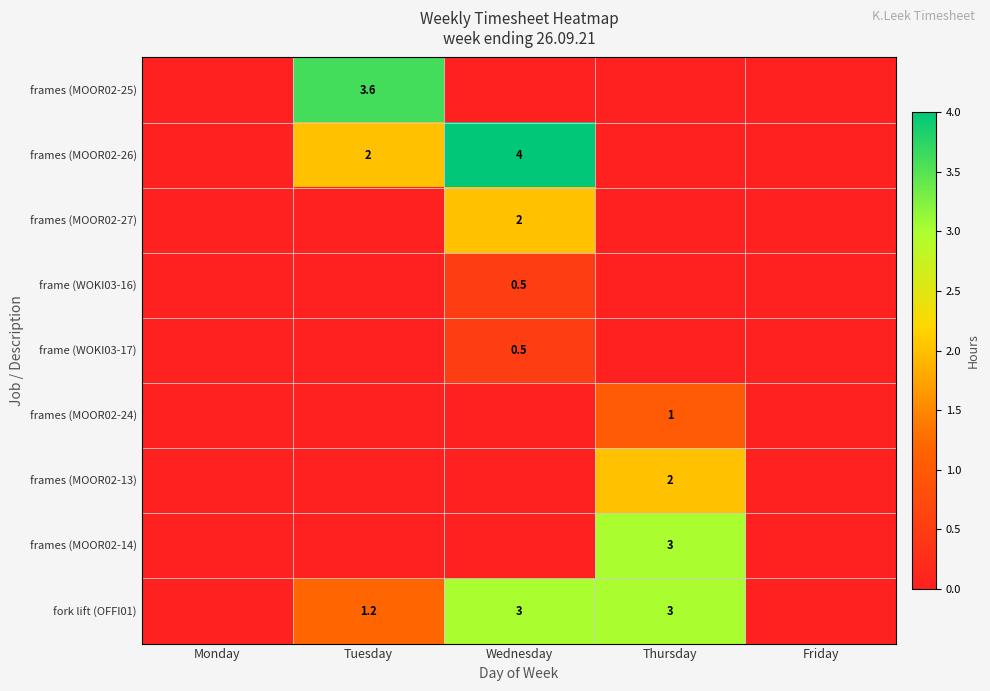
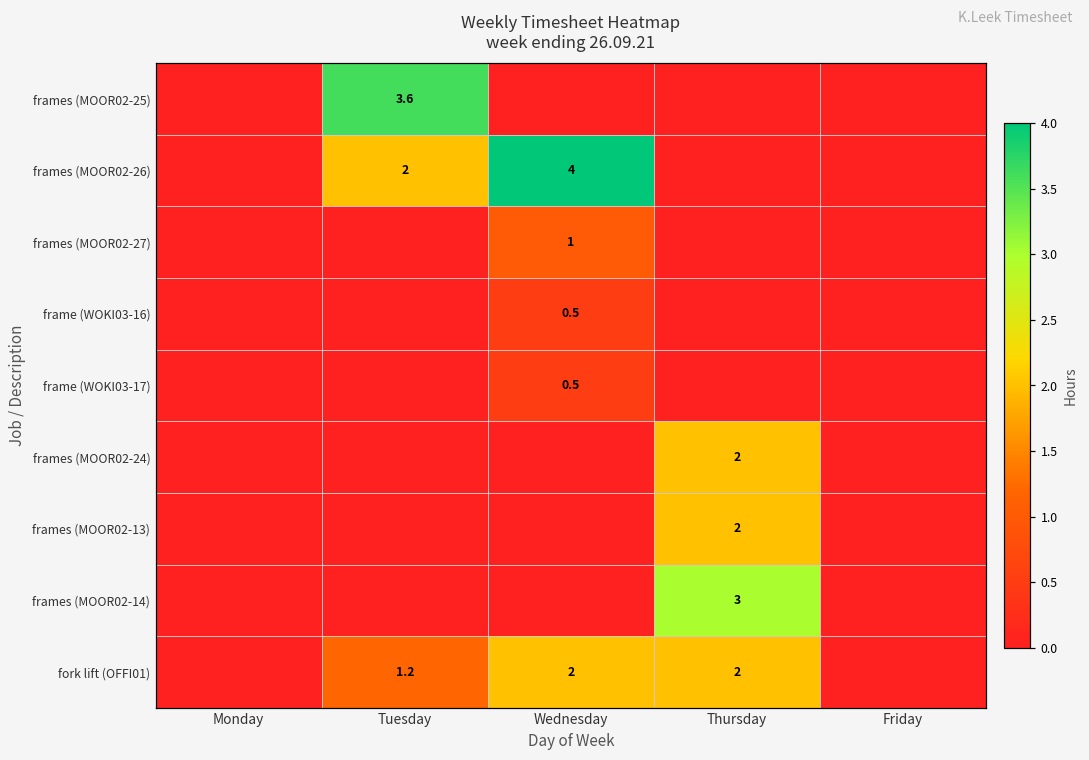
  {
    "frames (MOOR02-25)": {
      "Tuesday": 3.6
    },
    "frames (MOOR02-26)": {
      "Tuesday": 2,
      "Wednesday": 4
    },
    "frames (MOOR02-27)": {
-     "Wednesday": 2
+     "Wednesday": 1
    },
    "frame (WOKI03-16)": {
      "Wednesday": 0.5
    },
    "frame (WOKI03-17)": {
      "Wednesday": 0.5
    },
    "frames (MOOR02-24)": {
-     "Thursday": 1
+     "Thursday": 2
    },
    "frames (MOOR02-13)": {
      "Thursday": 2
    },
    "frames (MOOR02-14)": {
      "Thursday": 3
    },
    "fork lift (OFFI01)": {
      "Tuesday": 1.2,
-     "Wednesday": 3,
-     "Thursday": 3
+     "Wednesday": 2,
+     "Thursday": 2
    }
  }
